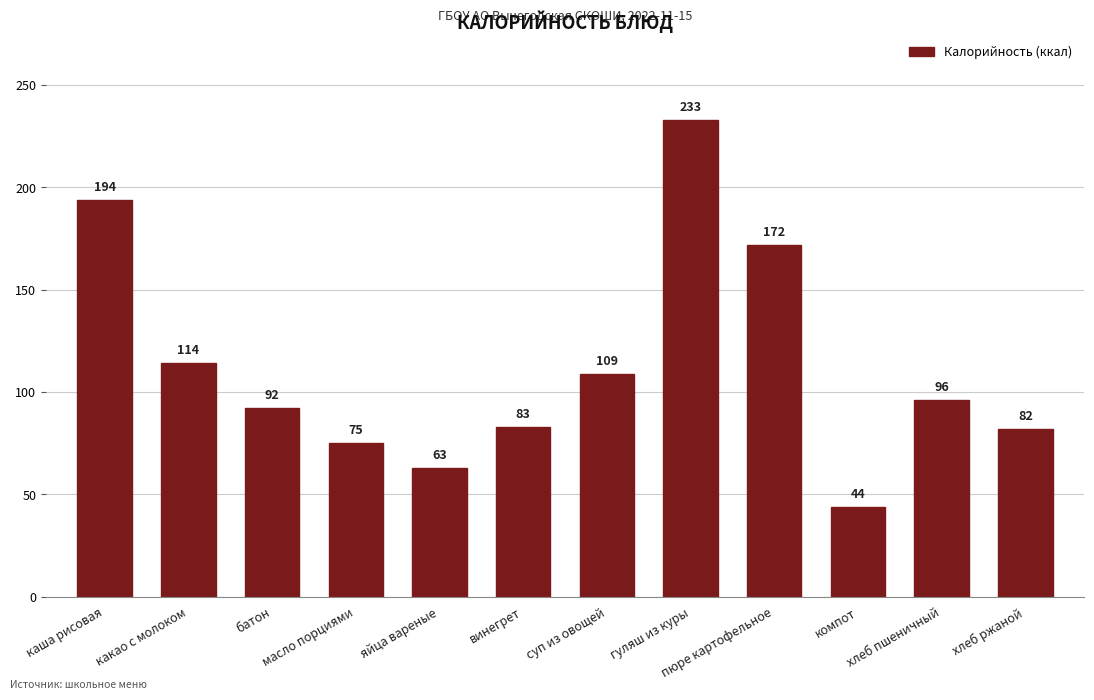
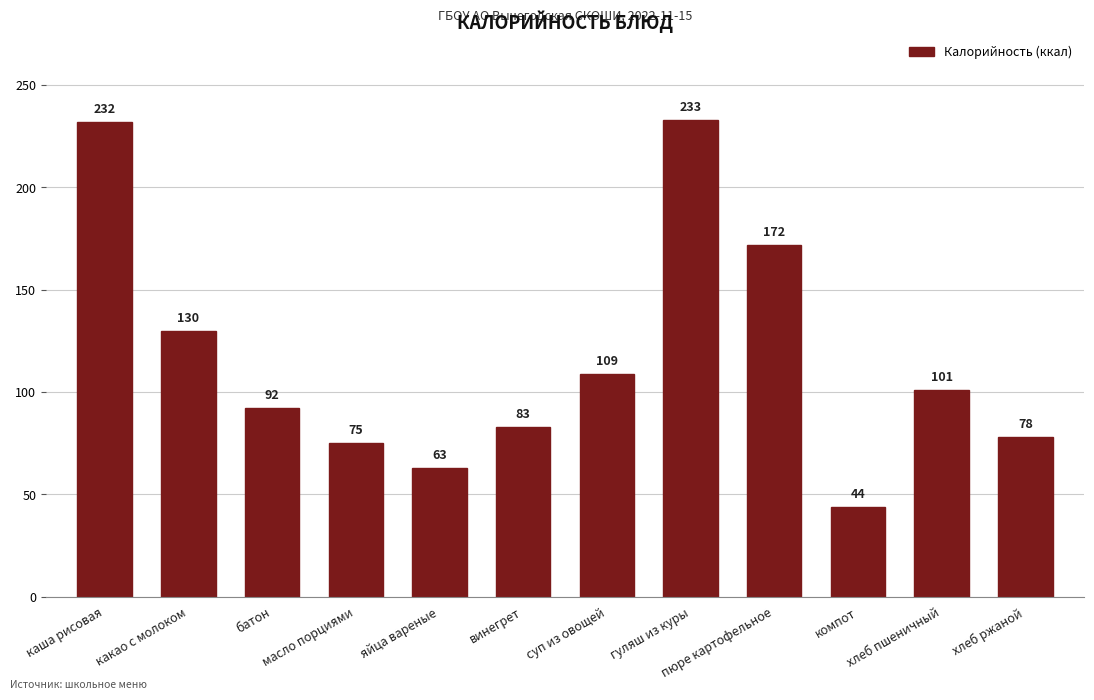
  {
-   "каша рисовая": 194,
-   "какао с молоком": 114,
+   "каша рисовая": 232,
+   "какао с молоком": 130,
    "батон": 92,
    "масло порциями": 75,
    "яйца вареные": 63,
    "винегрет": 83,
    "суп из овощей": 109,
    "гуляш из куры": 233,
    "пюре картофельное": 172,
    "компот": 44,
-   "хлеб пшеничный": 96,
-   "хлеб ржаной": 82
+   "хлеб пшеничный": 101,
+   "хлеб ржаной": 78
  }
